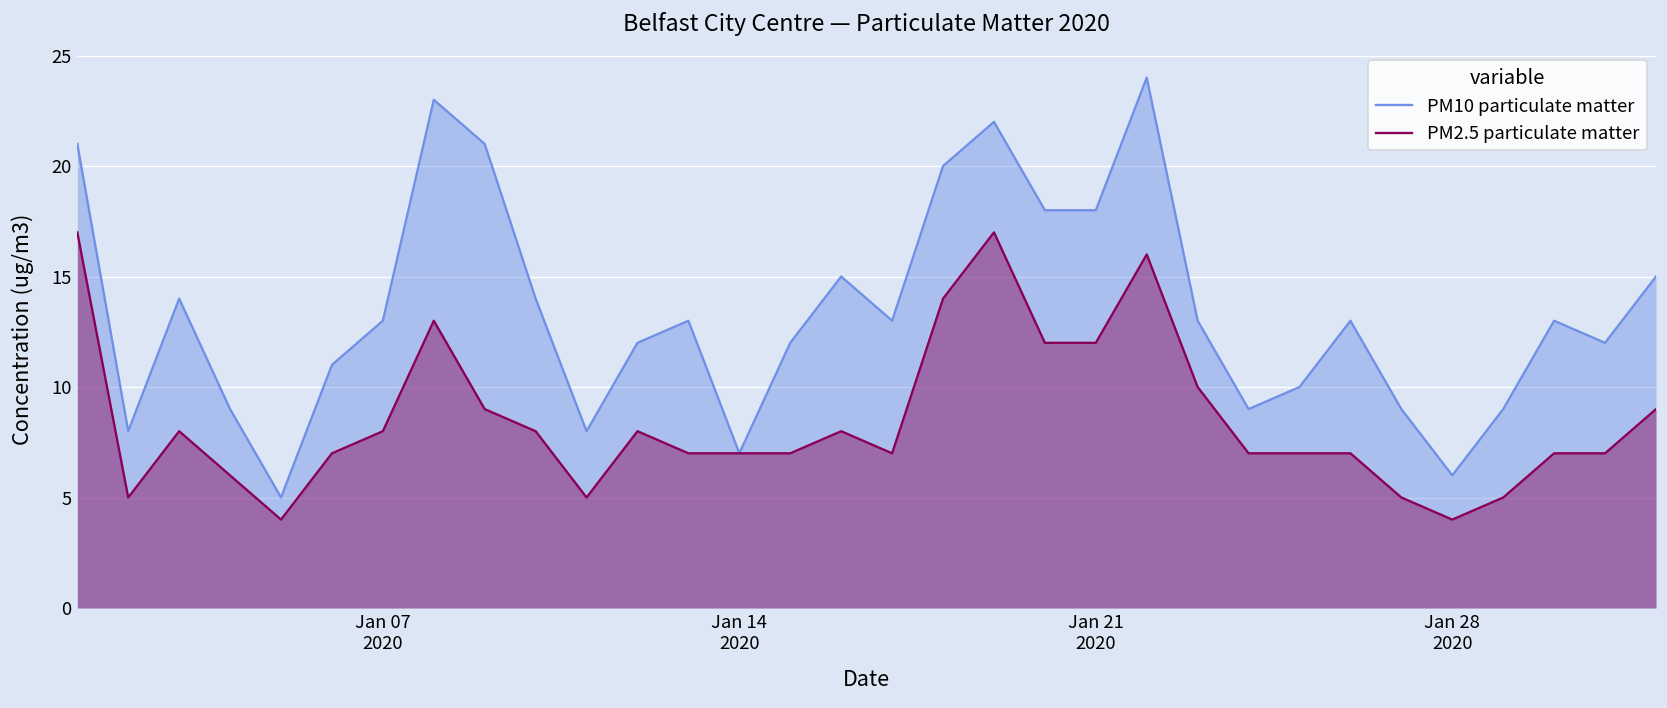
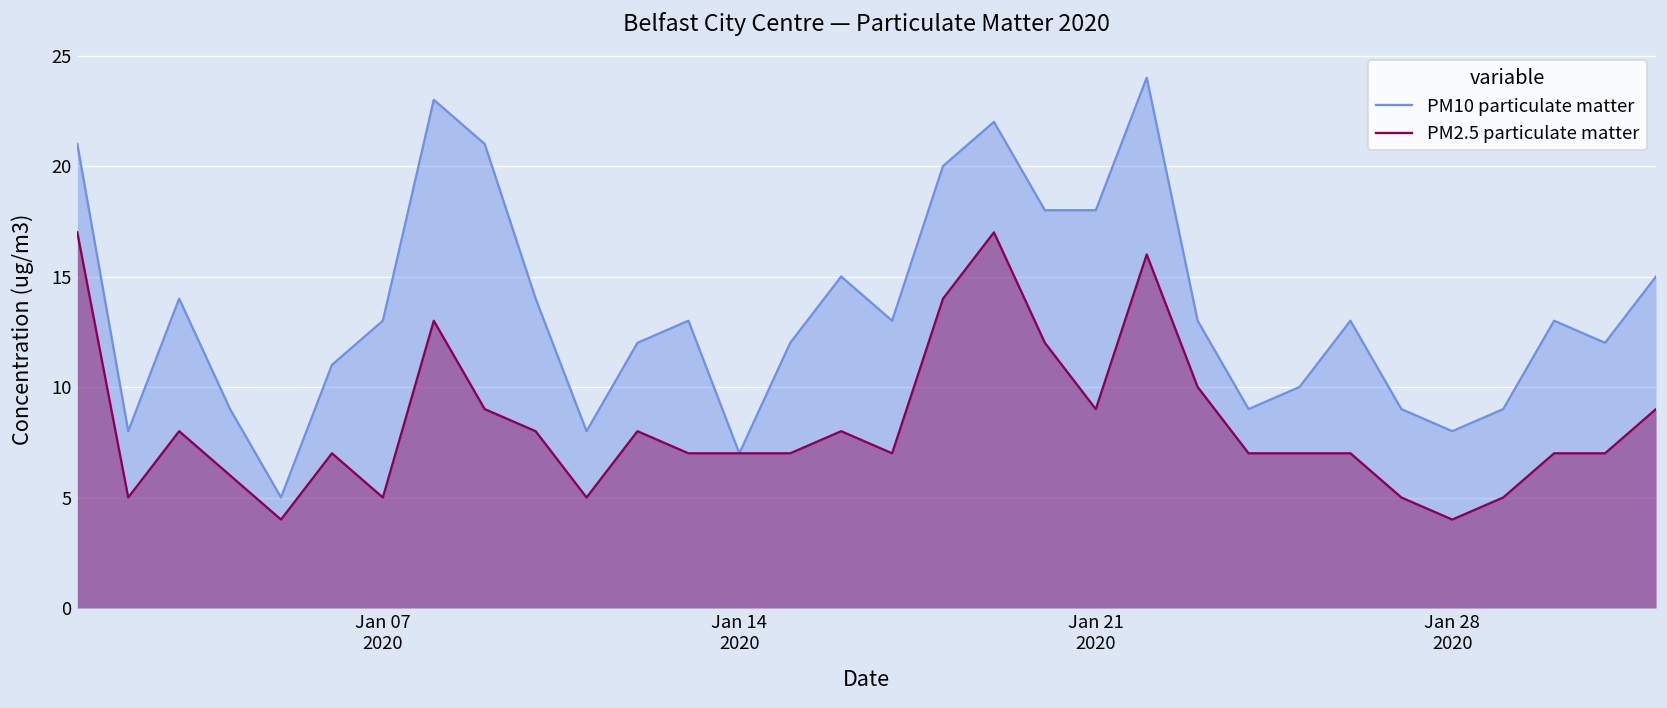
  {
    "PM10 particulate matter": {
      "Jan 07 2020": 13,
      "Jan 21 2020": 18,
-     "Jan 28 2020": 6
+     "Jan 28 2020": 8
    },
    "PM2.5 particulate matter": {
-     "Jan 07 2020": 8,
-     "Jan 21 2020": 12,
+     "Jan 07 2020": 5,
+     "Jan 21 2020": 9,
      "Jan 28 2020": 4
    }
  }
